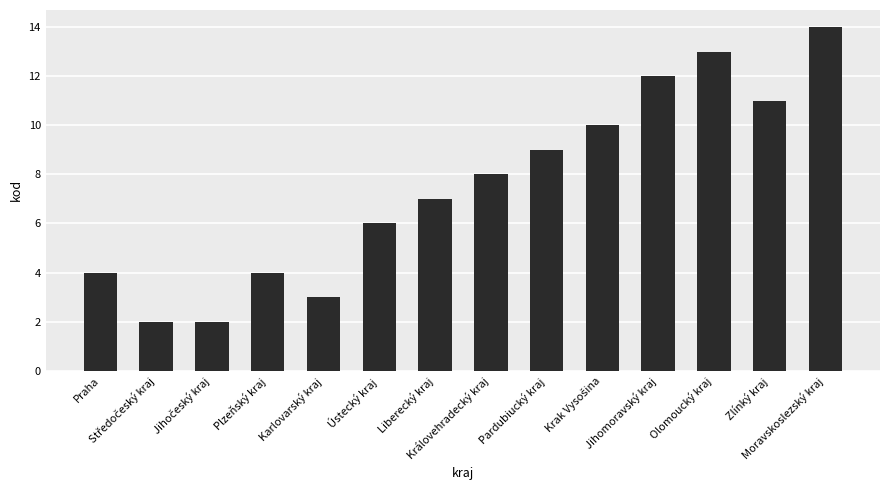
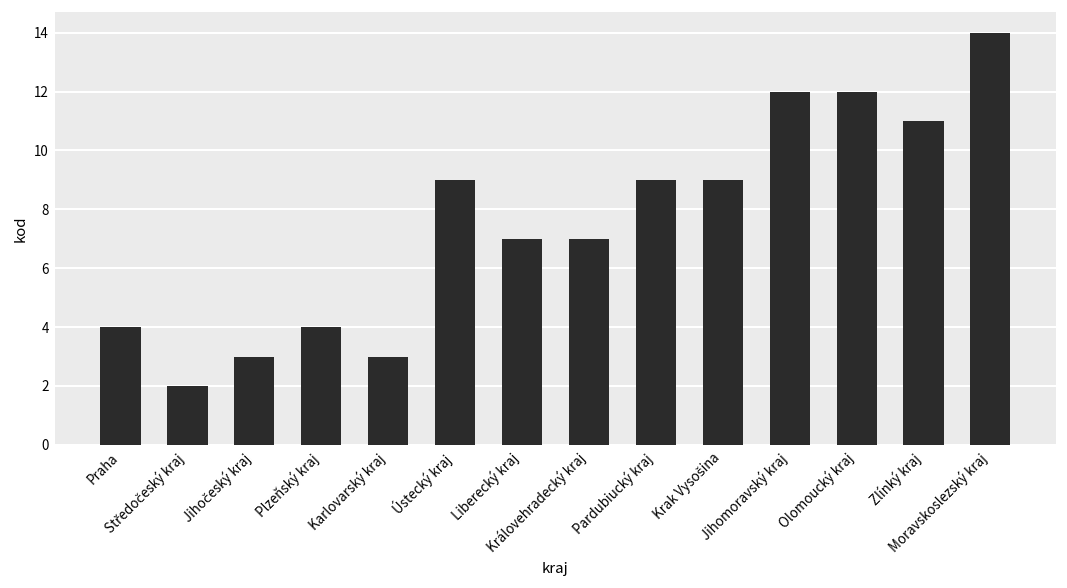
  {
    "Praha": 4,
    "Středočeský kraj": 2,
-   "Jihočeský kraj": 2,
+   "Jihočeský kraj": 3,
    "Plzeňský kraj": 4,
    "Karlovarský kraj": 3,
-   "Ústecký kraj": 6,
+   "Ústecký kraj": 9,
    "Liberecký kraj": 7,
-   "Královehradecký kraj": 8,
+   "Královehradecký kraj": 7,
    "Pardubiucký kraj": 9,
-   "Krak Vysošina": 10,
+   "Krak Vysošina": 9,
    "Jihomoravský kraj": 12,
-   "Olomoucký kraj": 13,
+   "Olomoucký kraj": 12,
    "Zlínký kraj": 11,
    "Moravskoslezský kraj": 14
  }
